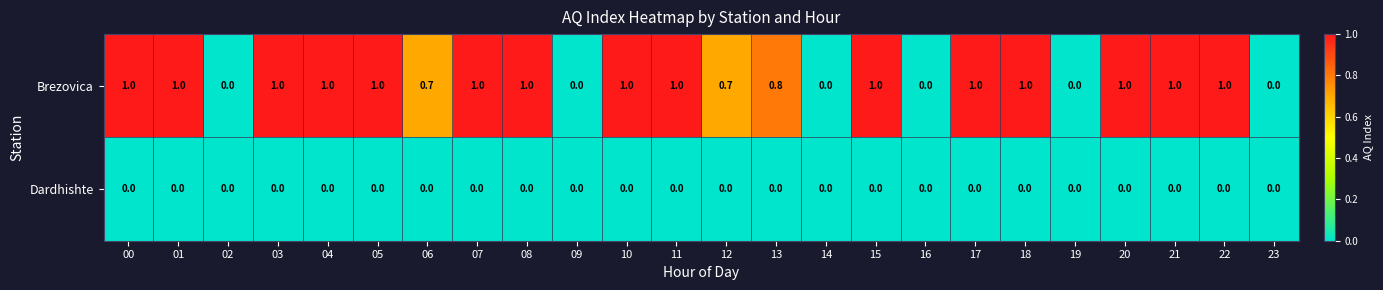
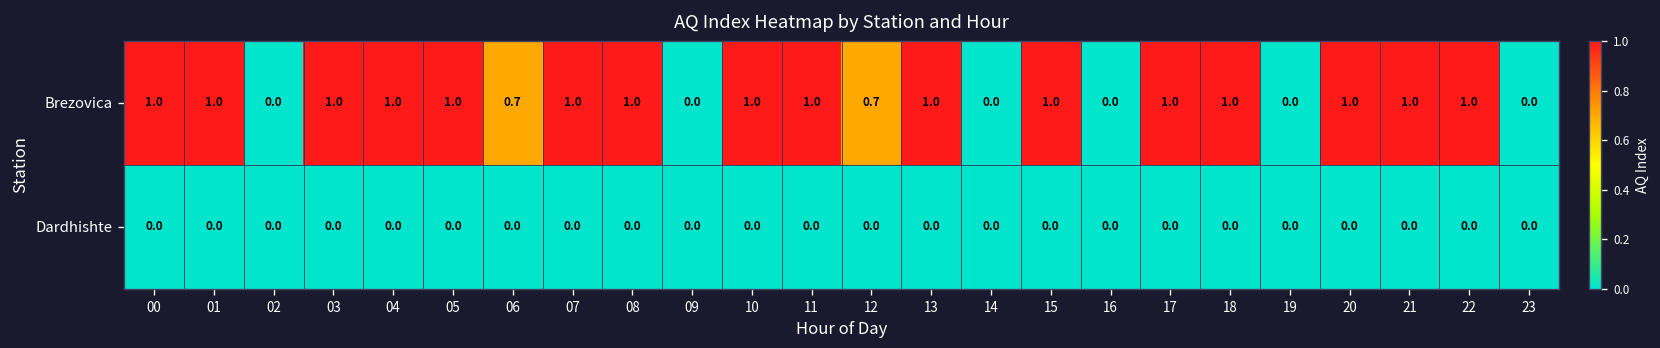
  {
    "Brezovica": {
      "00": 1.0,
      "01": 1.0,
      "02": 0.0,
      "03": 1.0,
      "04": 1.0,
      "05": 1.0,
      "06": 0.7,
      "07": 1.0,
      "08": 1.0,
      "09": 0.0,
      "10": 1.0,
      "11": 1.0,
      "12": 0.7,
-     "13": 0.8,
+     "13": 1.0,
      "14": 0.0,
      "15": 1.0,
      "16": 0.0,
      "17": 1.0,
      "18": 1.0,
      "19": 0.0,
      "20": 1.0,
      "21": 1.0,
      "22": 1.0,
      "23": 0.0
    },
    "Dardhishte": {
      "00": 0.0,
      "01": 0.0,
      "02": 0.0,
      "03": 0.0,
      "04": 0.0,
      "05": 0.0,
      "06": 0.0,
      "07": 0.0,
      "08": 0.0,
      "09": 0.0,
      "10": 0.0,
      "11": 0.0,
      "12": 0.0,
      "13": 0.0,
      "14": 0.0,
      "15": 0.0,
      "16": 0.0,
      "17": 0.0,
      "18": 0.0,
      "19": 0.0,
      "20": 0.0,
      "21": 0.0,
      "22": 0.0,
      "23": 0.0
    }
  }
